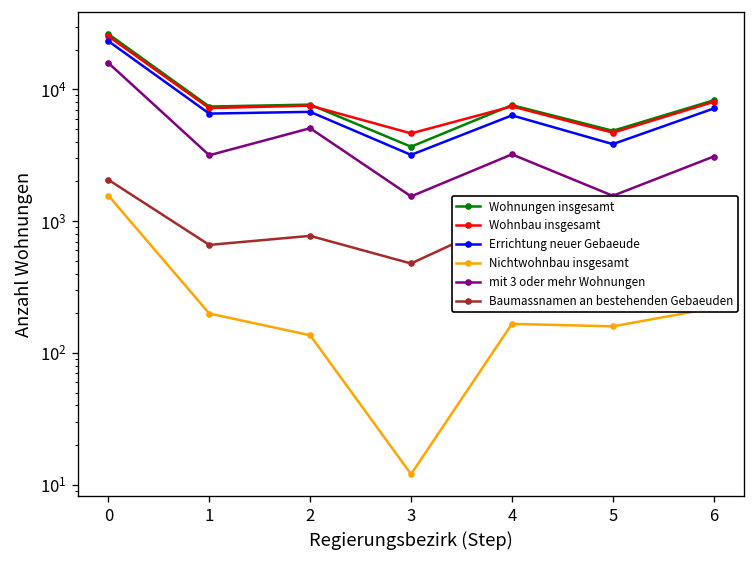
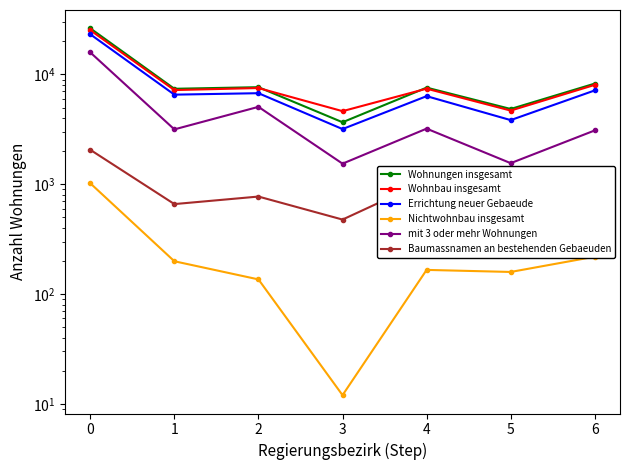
  {
    "Wohnungen insgesamt": {
      "3": 3700
    },
    "Wohnbau insgesamt": {
      "3": 4600
    },
    "Errichtung neuer Gebaeude": {
      "0": 23000,
      "1": 7000,
      "2": 7000,
      "3": 3200,
      "4": 6000,
      "5": 3800,
      "6": 7000
    },
    "Nichtwohnbau insgesamt": {
-     "0": 1600,
+     "0": 1000,
      "1": 200,
      "2": 140,
      "3": 12,
      "4": 170,
      "5": 160
    },
    "mit 3 oder mehr Wohnungen": {
      "0": 16000,
      "1": 3200,
      "2": 5000,
      "3": 1500,
      "4": 3200,
      "5": 1600,
      "6": 3100
    },
    "Baumassnamen an bestehenden Gebaeuden": {
      "0": 2100,
      "1": 700,
      "2": 800,
      "3": 500
    }
  }
